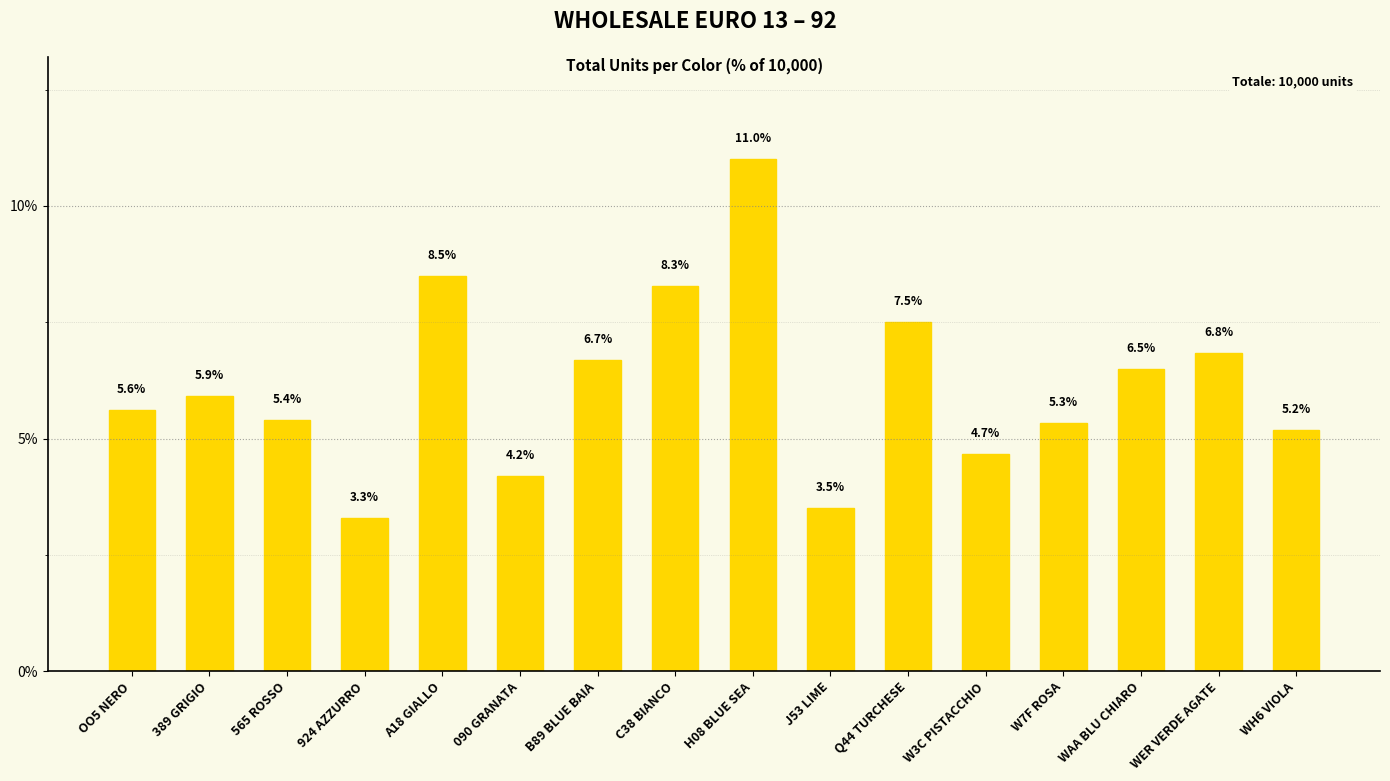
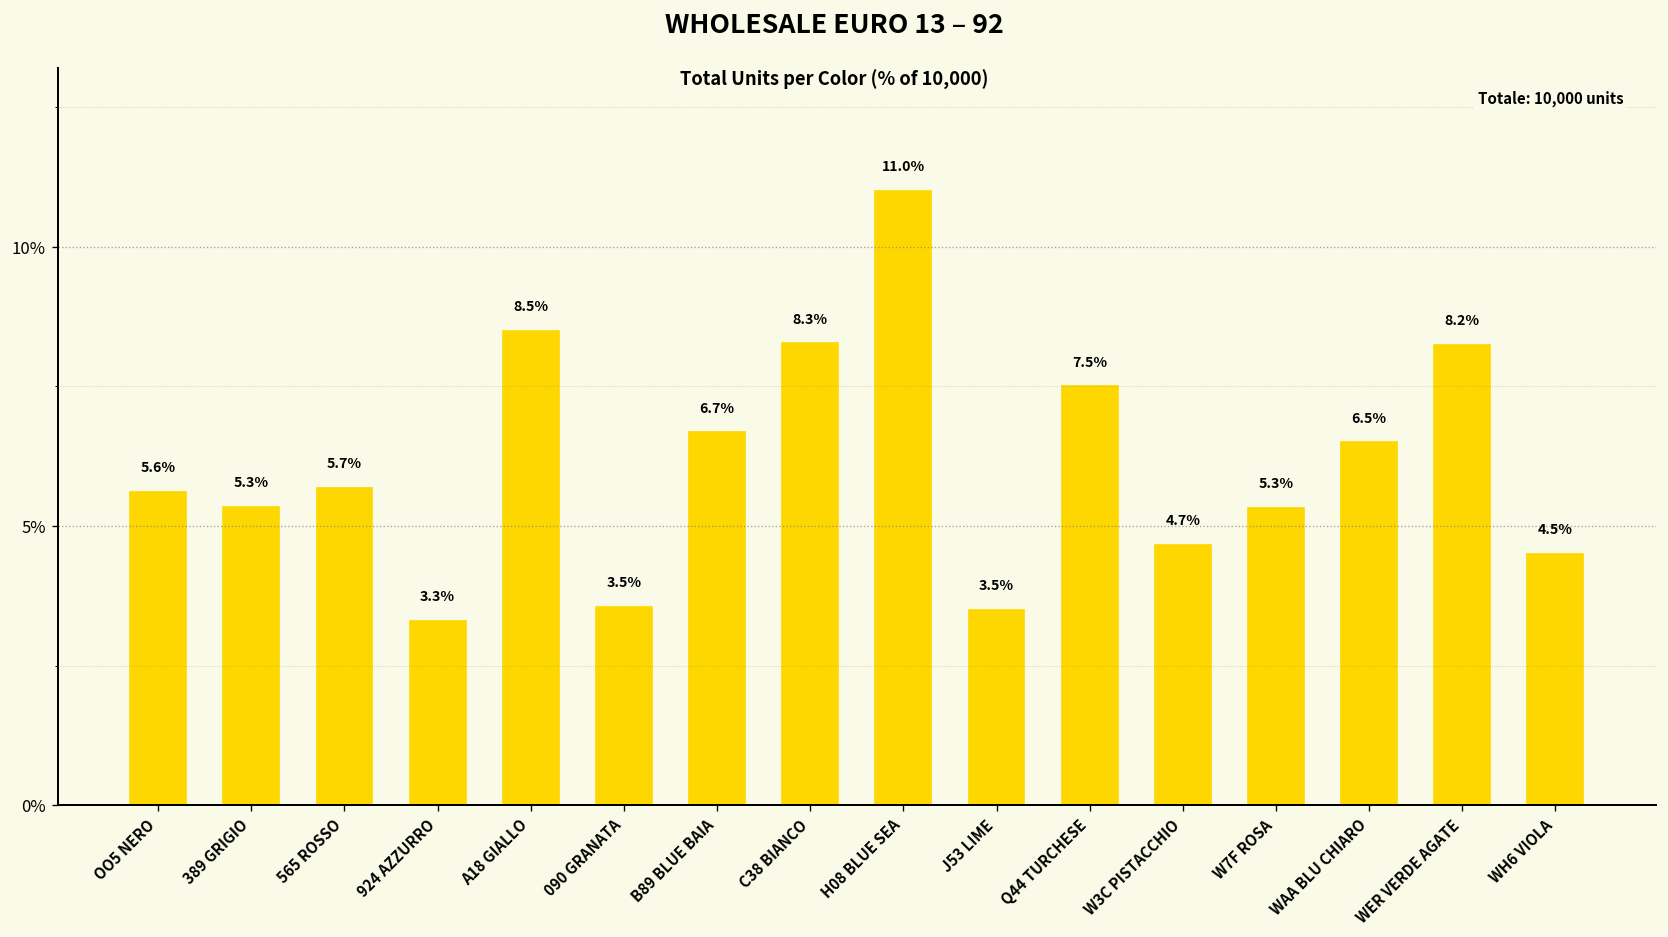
  {
    "OO5 NERO": "5.6%",
-   "389 GRIGIO": "5.9%",
-   "565 ROSSO": "5.4%",
+   "389 GRIGIO": "5.3%",
+   "565 ROSSO": "5.7%",
    "924 AZZURRO": "3.3%",
    "A18 GIALLO": "8.5%",
-   "090 GRANATA": "4.2%",
+   "090 GRANATA": "3.5%",
    "B89 BLUE BAIA": "6.7%",
    "C38 BIANCO": "8.3%",
    "H08 BLUE SEA": "11.0%",
    "J53 LIME": "3.5%",
    "Q44 TURCHESE": "7.5%",
    "W3C PISTACCHIO": "4.7%",
    "W7F ROSA": "5.3%",
    "WAA BLU CHIARO": "6.5%",
-   "WER VERDE AGATE": "6.8%",
-   "WH6 VIOLA": "5.2%"
+   "WER VERDE AGATE": "8.2%",
+   "WH6 VIOLA": "4.5%"
  }
